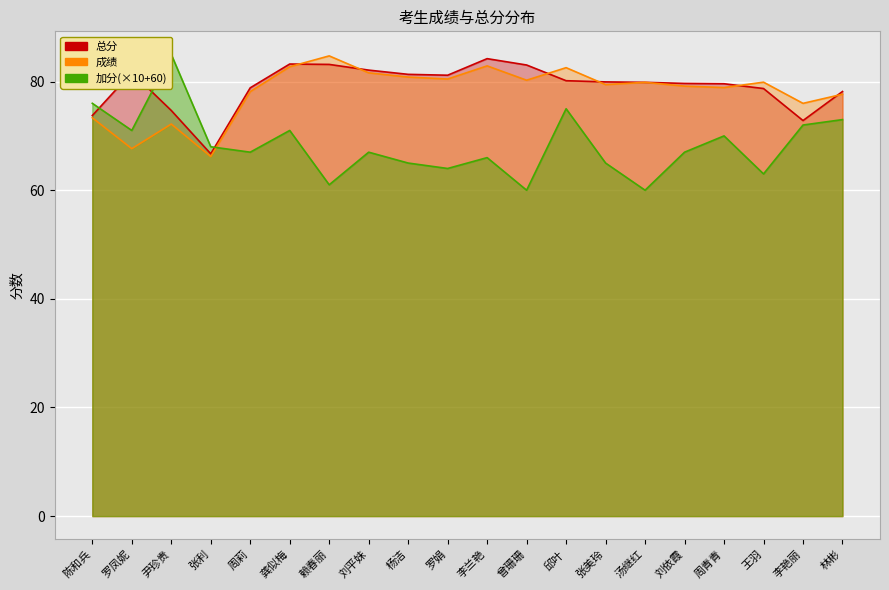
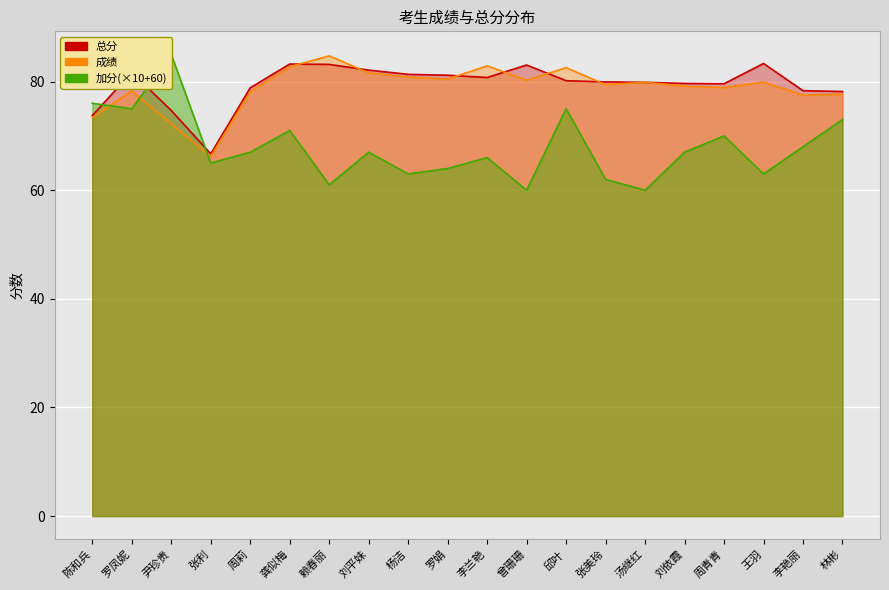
  {
    "总分": {
      "尹珍贵": 75,
      "张利": 67,
      "周莉": 79,
      "龚似梅": 83,
      "赖春丽": 83,
      "刘平妹": 82,
      "杨洁": 81,
      "罗娟": 81,
-     "李兰艳": 84,
+     "李兰艳": 81,
      "曾珊珊": 83,
      "邱叶": 80,
      "张美玲": 80,
      "刘依霞": 80,
      "周青青": 80,
-     "王羽": 79,
-     "李艳丽": 73,
+     "王羽": 83,
+     "李艳丽": 78,
      "林彬": 78
    },
    "成绩": {
-     "罗凤妮": 68,
+     "罗凤妮": 78,
      "尹珍贵": 72,
      "张利": 66,
      "周莉": 78,
      "龚似梅": 83,
      "赖春丽": 85,
      "刘平妹": 82,
      "杨洁": 81,
      "罗娟": 80,
      "李兰艳": 83,
      "曾珊珊": 80,
      "邱叶": 83,
      "张美玲": 79,
      "刘依霞": 79,
      "周青青": 79,
      "王羽": 80,
-     "李艳丽": 76,
+     "李艳丽": 78,
      "林彬": 78
    },
    "加分(×10+60)": {
      "陈和兵": 76,
-     "罗凤妮": 71,
-     "张利": 68,
+     "罗凤妮": 75,
+     "张利": 65,
      "周莉": 67,
      "龚似梅": 71,
      "赖春丽": 61,
      "刘平妹": 67,
-     "杨洁": 65,
+     "杨洁": 63,
      "罗娟": 64,
      "李兰艳": 66,
      "曾珊珊": 60,
      "邱叶": 75,
-     "张美玲": 65,
+     "张美玲": 62,
      "汤继红": 60,
      "刘依霞": 67,
      "周青青": 70,
      "王羽": 63,
-     "李艳丽": 72,
+     "李艳丽": 68,
      "林彬": 73
    }
  }
